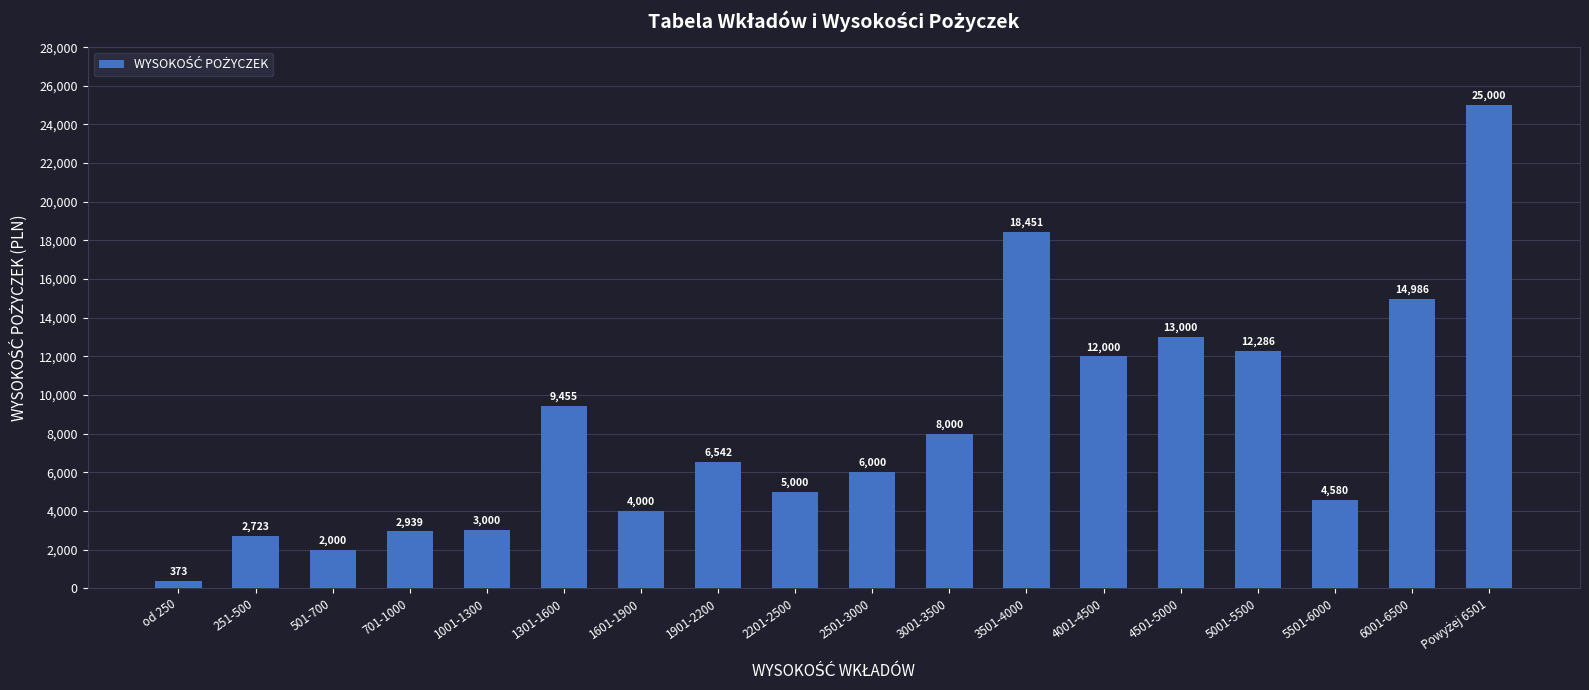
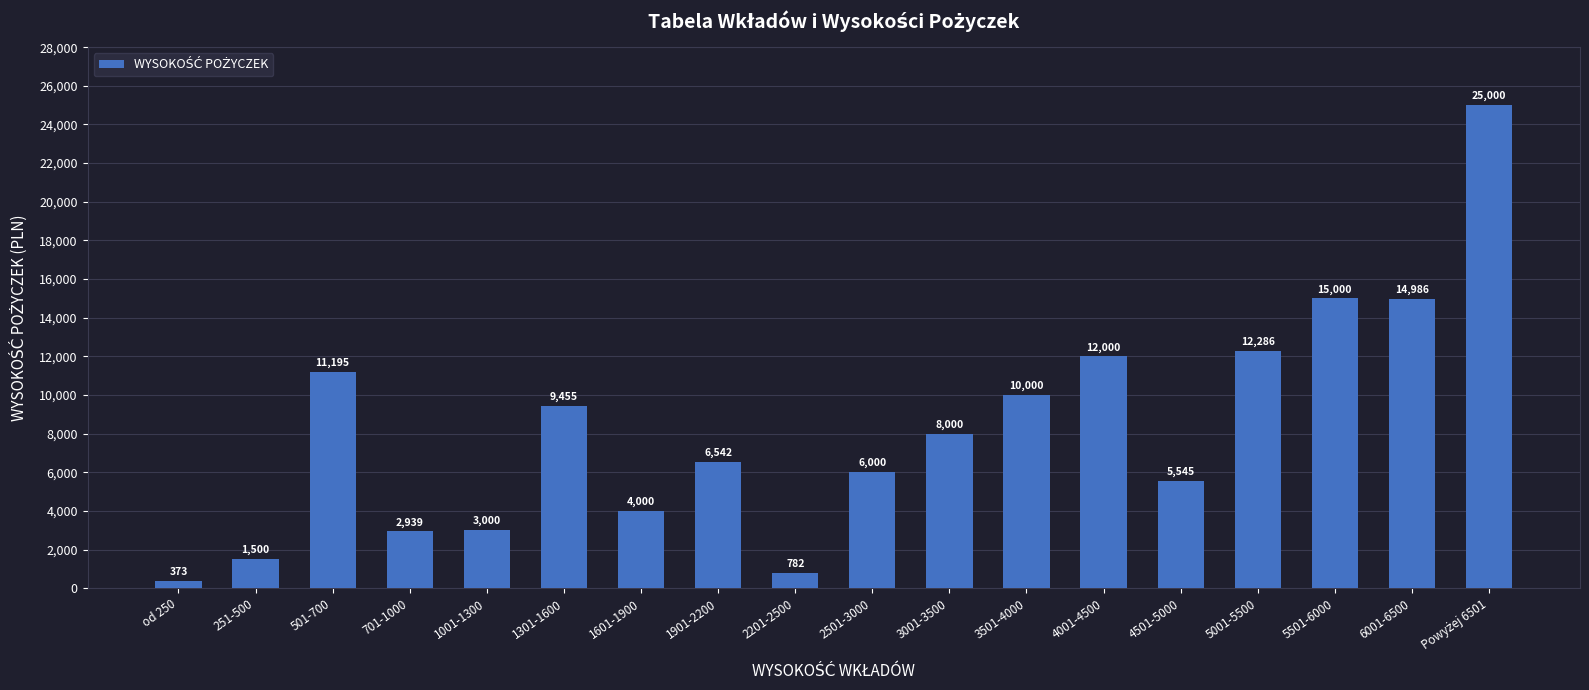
  {
    "od 250": "373",
-   "251-500": "2,723",
-   "501-700": "2,000",
+   "251-500": "1,500",
+   "501-700": "11,195",
    "701-1000": "2,939",
    "1001-1300": "3,000",
    "1301-1600": "9,455",
    "1601-1900": "4,000",
    "1901-2200": "6,542",
-   "2201-2500": "5,000",
+   "2201-2500": "782",
    "2501-3000": "6,000",
    "3001-3500": "8,000",
-   "3501-4000": "18,451",
+   "3501-4000": "10,000",
    "4001-4500": "12,000",
-   "4501-5000": "13,000",
+   "4501-5000": "5,545",
    "5001-5500": "12,286",
-   "5501-6000": "4,580",
+   "5501-6000": "15,000",
    "6001-6500": "14,986",
    "Powyżej 6501": "25,000"
  }
